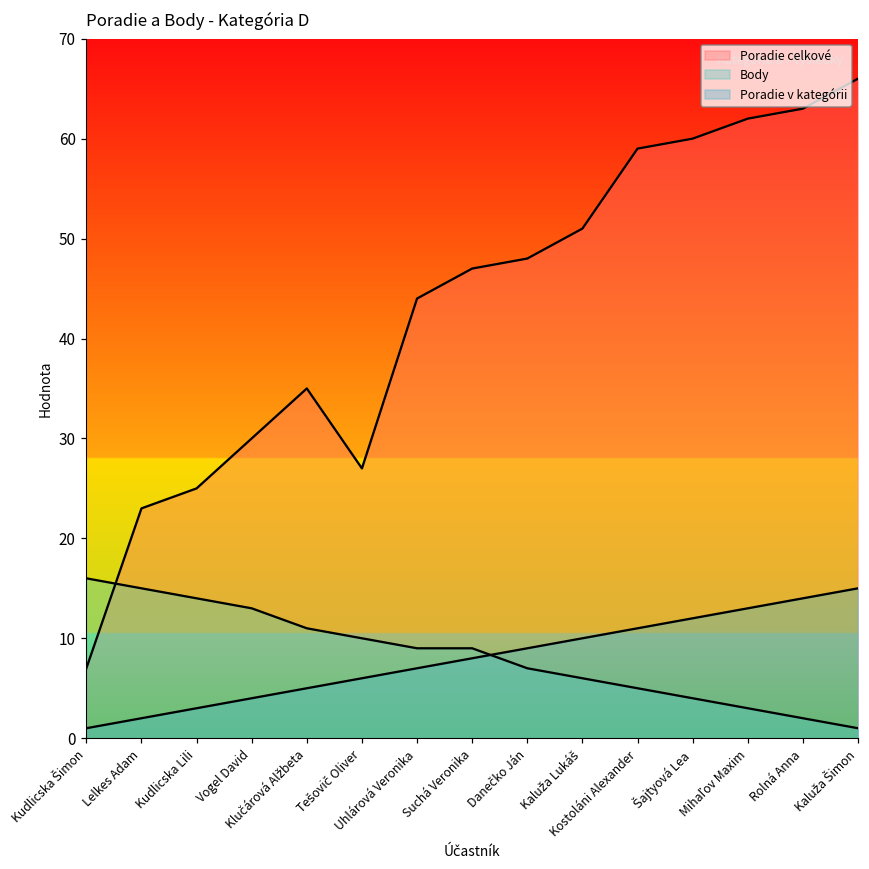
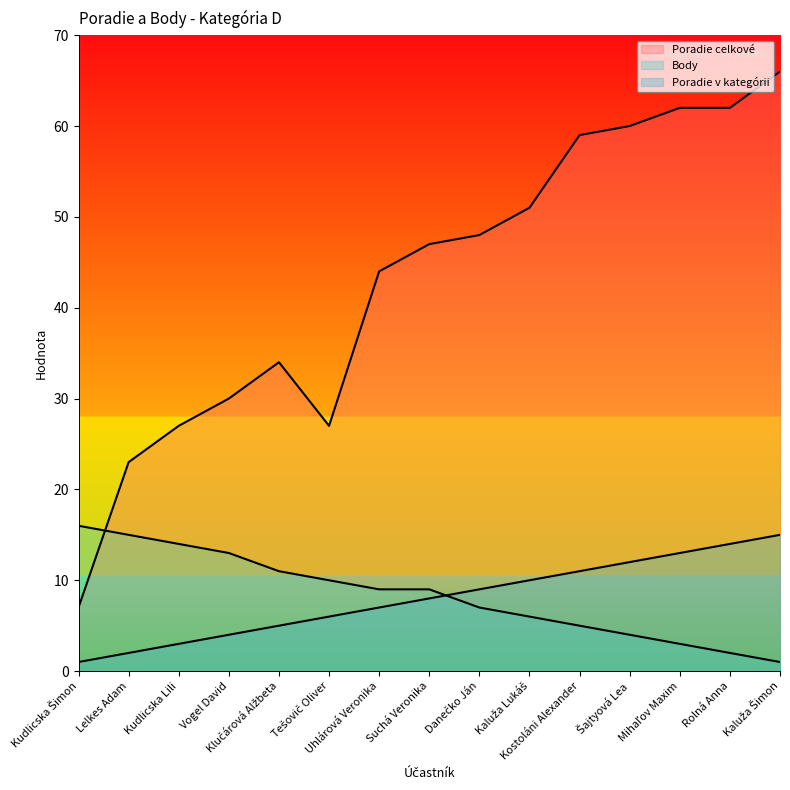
  {
    "Poradie celkové": {
      "Kudlicska Šimon": 7,
      "Lelkes Adam": 23,
-     "Kudlicska Lili": 25,
+     "Kudlicska Lili": 27,
      "Vogel David": 30,
-     "Klučárová Alžbeta": 35,
+     "Klučárová Alžbeta": 34,
      "Tešovič Oliver": 27,
      "Uhlárová Veronika": 44,
      "Suchá Veronika": 47,
      "Danečko Ján": 48,
      "Kaluža Lukáš": 51,
      "Kostoláni Alexander": 59,
      "Šajtyová Lea": 60,
      "Mihaľov Maxim": 62,
-     "Rolná Anna": 63,
+     "Rolná Anna": 62,
      "Kaluža Šimon": 66
    }
  }
